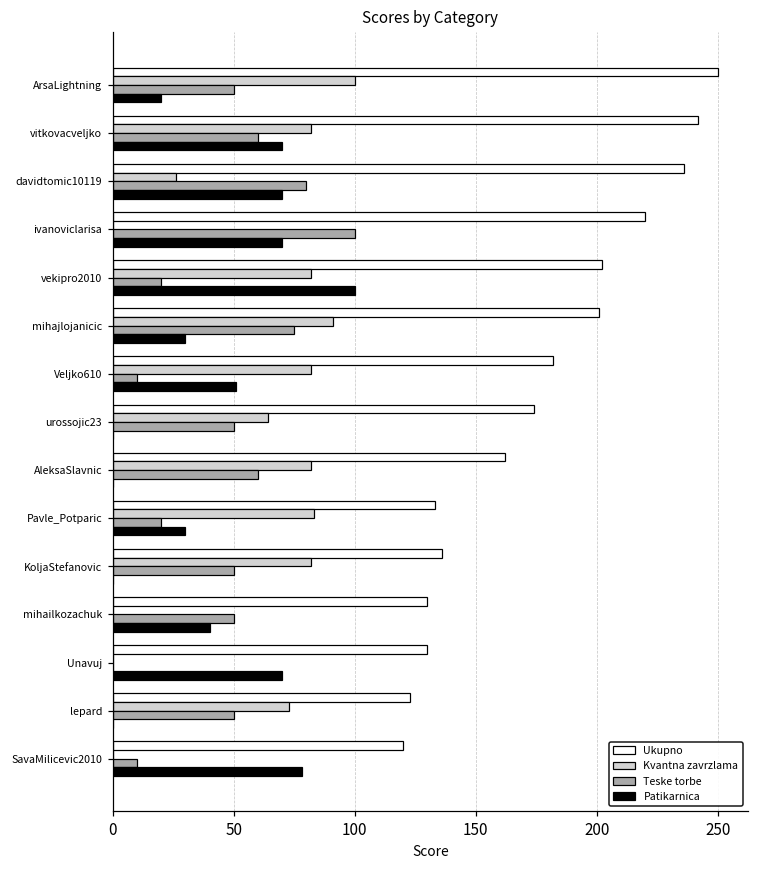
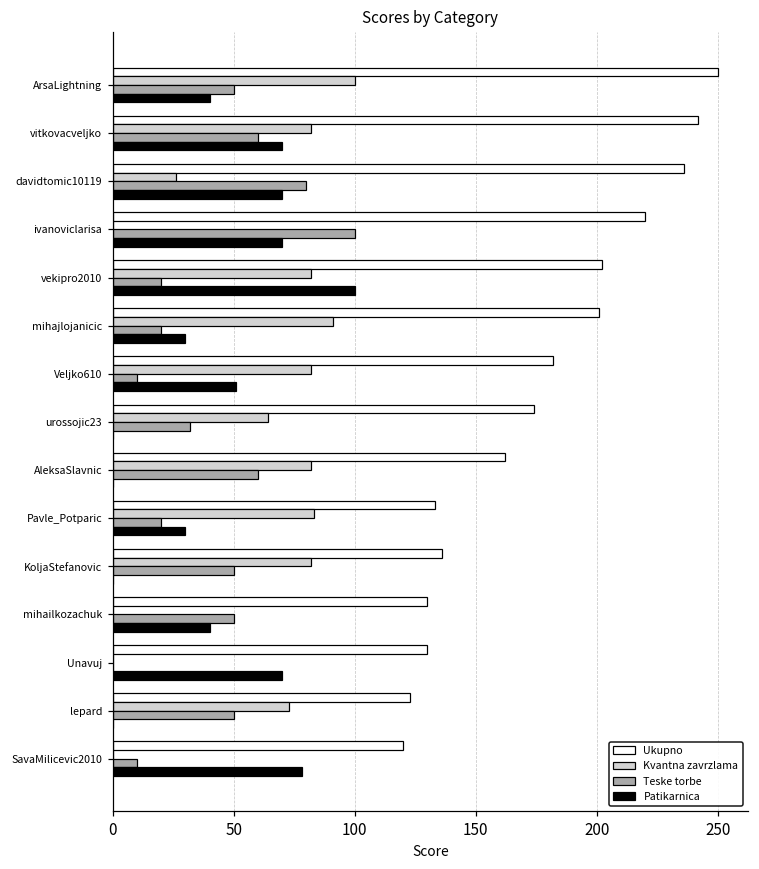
  {
    "Ukupno": {
      "ArsaLightning": 250,
      "vitkovacveljko": 242,
      "davidtomic10119": 236,
      "ivanoviclarisa": 220,
      "vekipro2010": 202,
      "mihajlojanicic": 201,
      "Veljko610": 182,
      "urossojic23": 174,
      "AleksaSlavnic": 162,
      "Pavle_Potparic": 133,
      "KoljaStefanovic": 136,
      "mihailkozachuk": 130,
      "Unavuj": 130,
      "lepard": 123,
      "SavaMilicevic2010": 120
    },
    "Kvantna zavrzlama": {
      "ArsaLightning": 100,
      "vitkovacveljko": 82,
      "davidtomic10119": 26,
      "ivanoviclarisa": 0,
      "vekipro2010": 82,
      "mihajlojanicic": 91,
      "Veljko610": 82,
      "urossojic23": 64,
      "AleksaSlavnic": 82,
      "Pavle_Potparic": 83,
      "KoljaStefanovic": 82,
      "mihailkozachuk": 0,
      "Unavuj": 0,
      "lepard": 73,
      "SavaMilicevic2010": 0
    },
    "Teske torbe": {
      "ArsaLightning": 50,
      "vitkovacveljko": 60,
      "davidtomic10119": 80,
      "ivanoviclarisa": 100,
      "vekipro2010": 20,
-     "mihajlojanicic": 75,
+     "mihajlojanicic": 20,
      "Veljko610": 10,
-     "urossojic23": 50,
+     "urossojic23": 32,
      "AleksaSlavnic": 60,
      "Pavle_Potparic": 20,
      "KoljaStefanovic": 50,
      "mihailkozachuk": 50,
      "Unavuj": 0,
      "lepard": 50,
      "SavaMilicevic2010": 10
    },
    "Patikarnica": {
-     "ArsaLightning": 20,
+     "ArsaLightning": 40,
      "vitkovacveljko": 70,
      "davidtomic10119": 70,
      "ivanoviclarisa": 70,
      "vekipro2010": 100,
      "mihajlojanicic": 30,
      "Veljko610": 51,
      "urossojic23": 0,
      "AleksaSlavnic": 0,
      "Pavle_Potparic": 30,
      "KoljaStefanovic": 0,
      "mihailkozachuk": 40,
      "Unavuj": 70,
      "lepard": 0,
      "SavaMilicevic2010": 78
    }
  }
